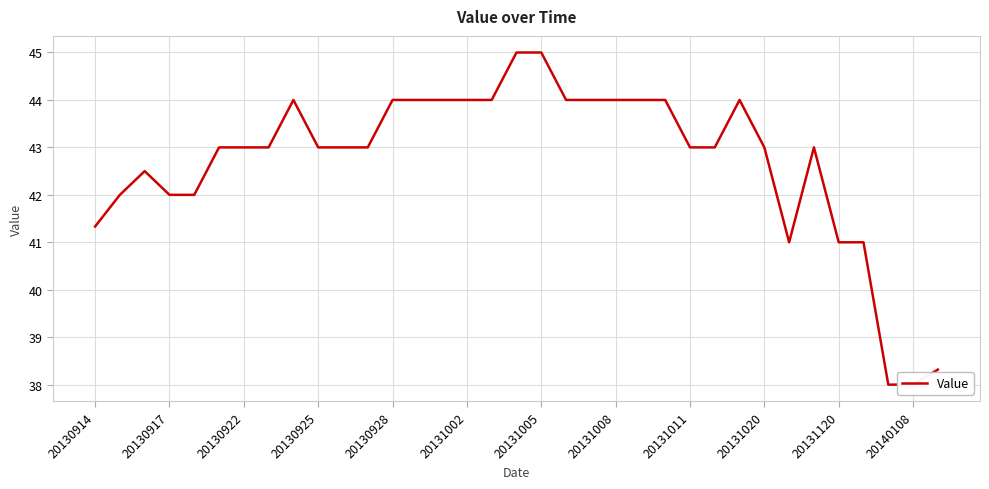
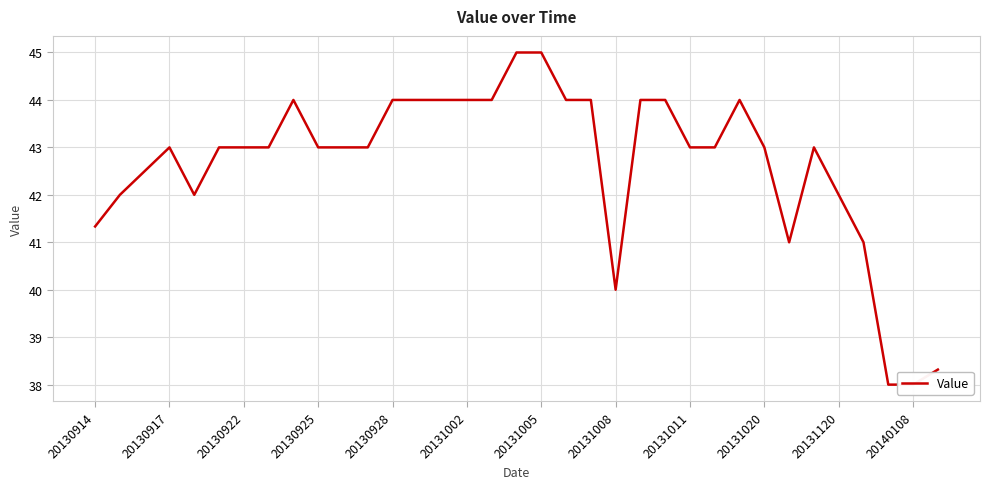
  {
    "20130914": 41.3,
-   "20130917": 42,
+   "20130917": 43,
    "20130922": 43,
    "20130925": 43,
    "20130928": 44,
    "20131002": 44,
    "20131005": 45,
-   "20131008": 44,
+   "20131008": 40,
    "20131011": 43,
    "20131020": 43,
-   "20131120": 41
+   "20131120": 42
  }
